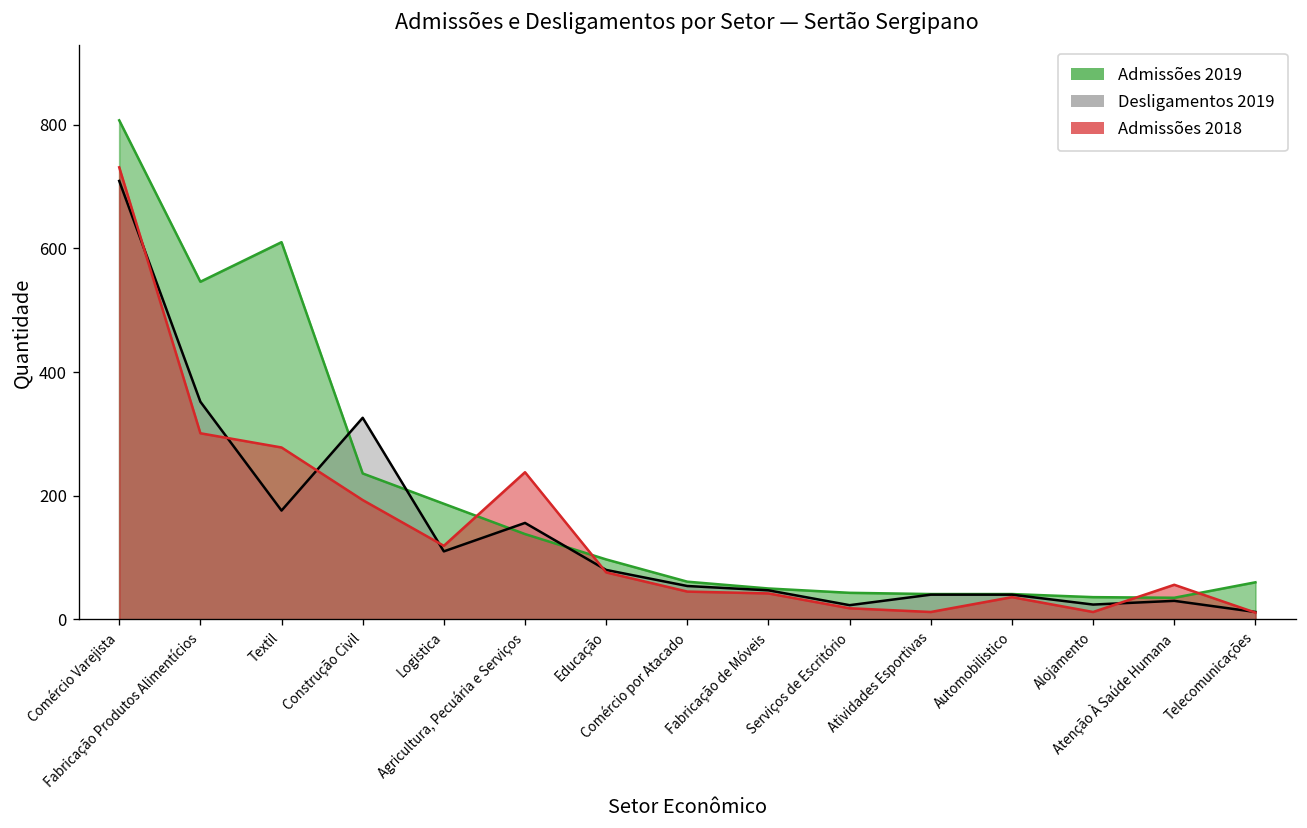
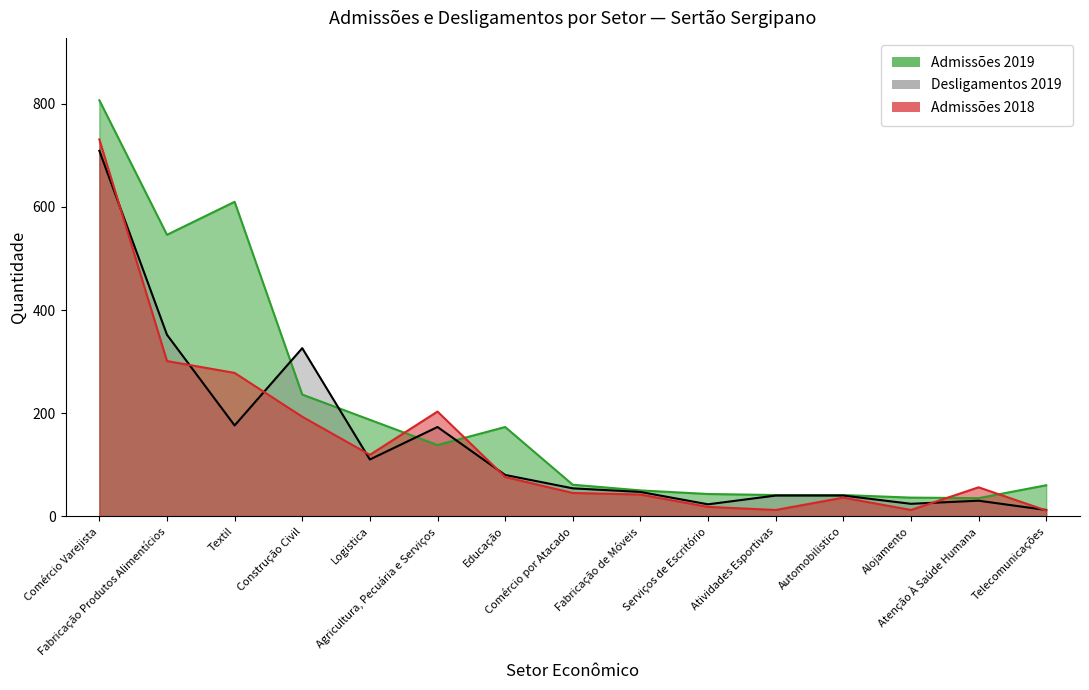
  {
    "Admissões 2019": {
      "Comércio Varejista": 810,
      "Fabricação Produtos Alimentícios": 550,
      "Textil": 610,
      "Construção Civil": 240,
      "Logistica": 190,
      "Agricultura, Pecuária e Serviços": 140,
-     "Educação": 100,
+     "Educação": 170,
      "Comércio por Atacado": 60,
      "Serviços de Escritório": 40,
      "Alojamento": 40,
      "Atenção À Saúde Humana": 40,
      "Telecomunicações": 60
    },
    "Desligamentos 2019": {
      "Comércio Varejista": 710,
      "Fabricação Produtos Alimentícios": 350,
      "Textil": 180,
      "Construção Civil": 330,
      "Logistica": 110,
-     "Agricultura, Pecuária e Serviços": 160,
+     "Agricultura, Pecuária e Serviços": 170,
      "Comércio por Atacado": 50,
      "Serviços de Escritório": 20,
      "Alojamento": 20,
      "Atenção À Saúde Humana": 30
    },
    "Admissões 2018": {
      "Comércio Varejista": 730,
      "Fabricação Produtos Alimentícios": 300,
      "Textil": 280,
      "Construção Civil": 190,
      "Logistica": 120,
-     "Agricultura, Pecuária e Serviços": 240,
+     "Agricultura, Pecuária e Serviços": 200,
      "Comércio por Atacado": 50,
      "Fabricação de Móveis": 40,
      "Serviços de Escritório": 20,
      "Atividades Esportivas": 10,
      "Alojamento": 10,
      "Atenção À Saúde Humana": 60
    }
  }
